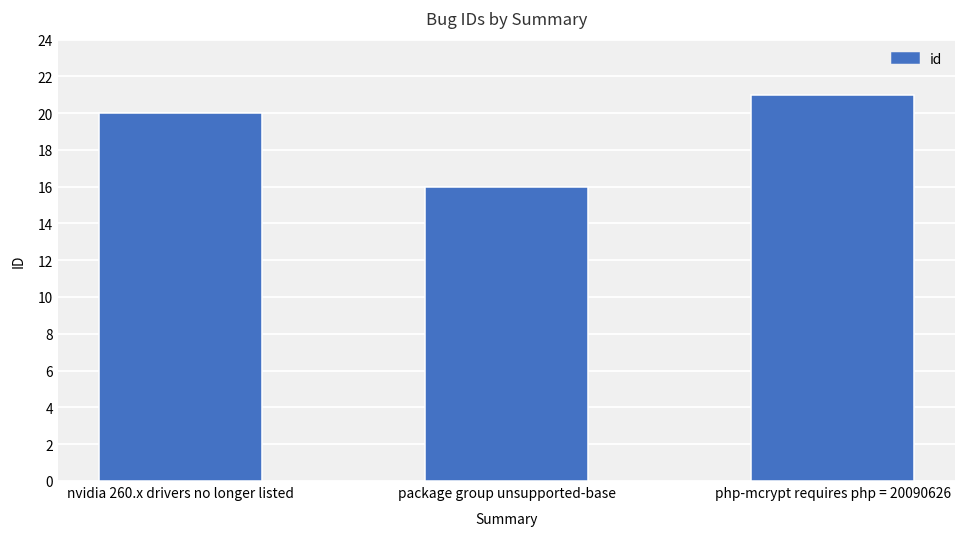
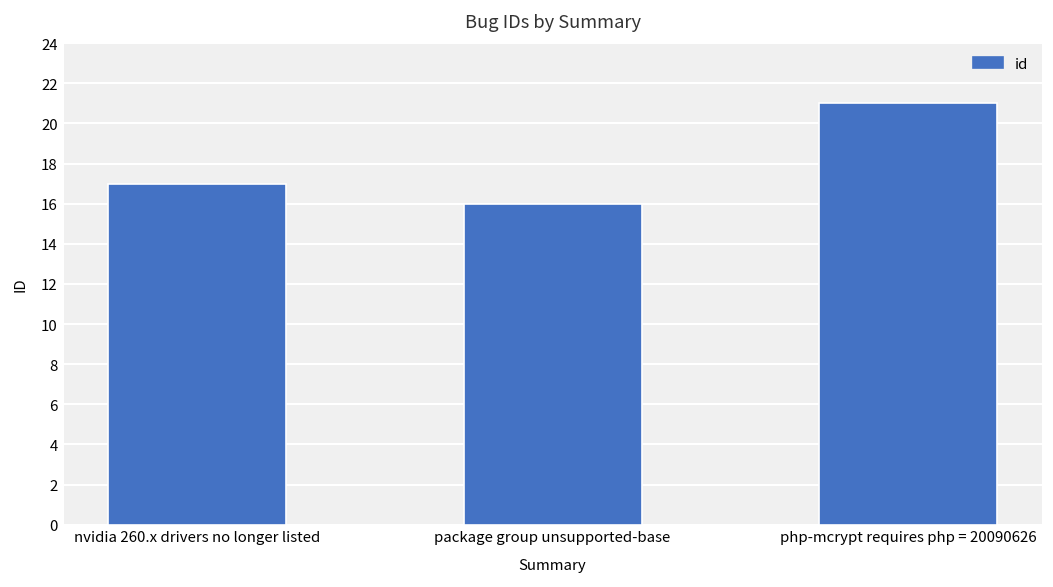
  {
-   "nvidia 260.x drivers no longer listed": 20,
+   "nvidia 260.x drivers no longer listed": 17,
    "package group unsupported-base": 16,
    "php-mcrypt requires php = 20090626": 21
  }
